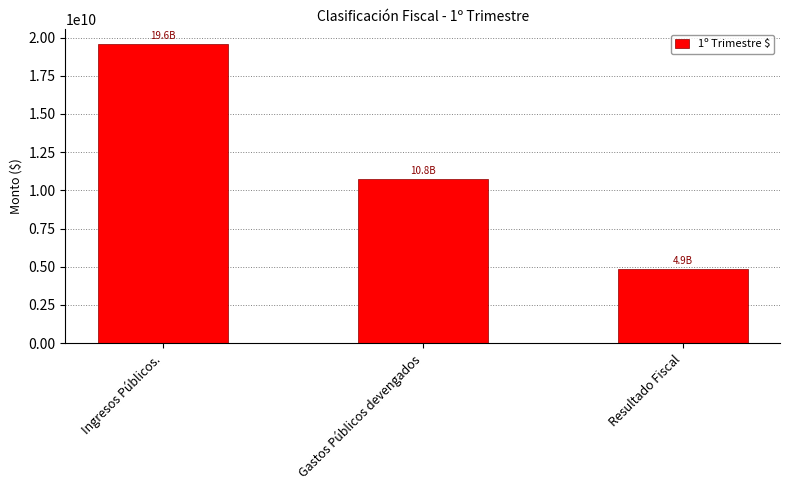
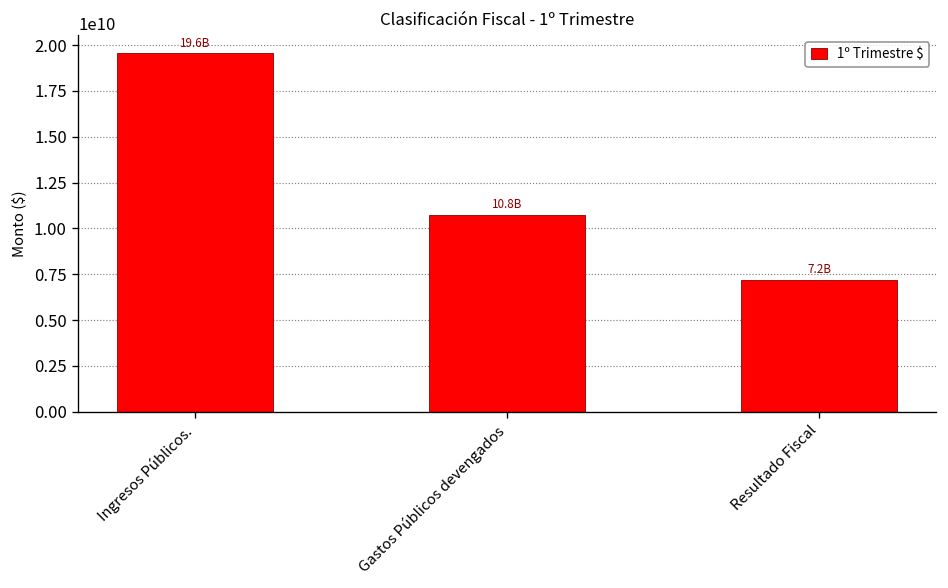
  {
    "Ingresos Públicos.": "19.6B",
    "Gastos Públicos devengados": "10.8B",
-   "Resultado Fiscal": "4.9B"
+   "Resultado Fiscal": "7.2B"
  }
